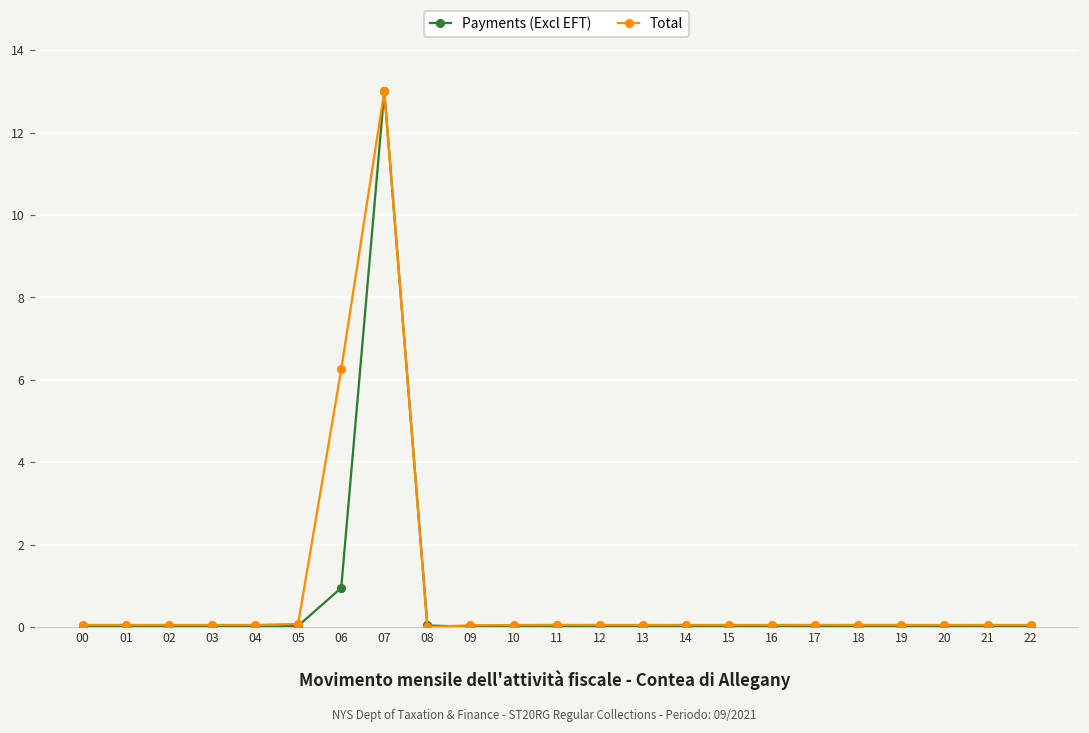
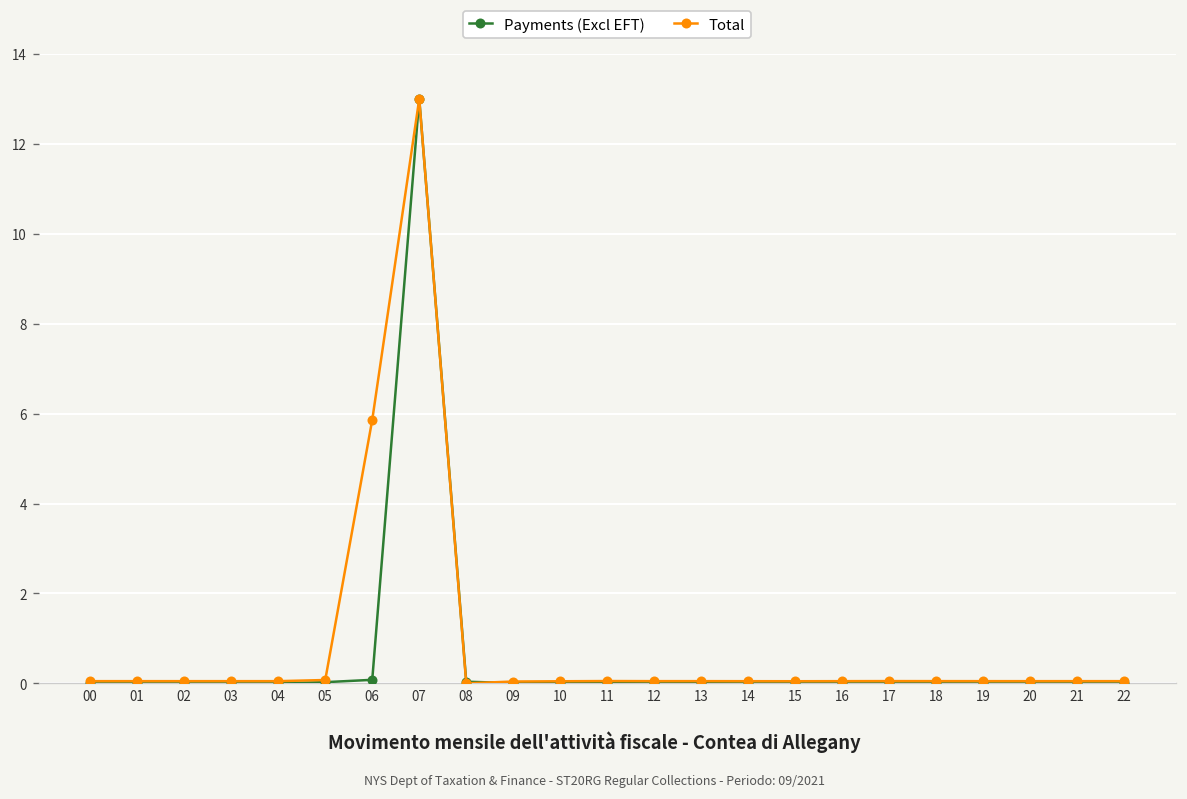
  {
    "Payments (Excl EFT)": {
-     "06": 0.9
+     "06": 0.1
    },
    "Total": {
-     "06": 6.3
+     "06": 5.9
    }
  }
